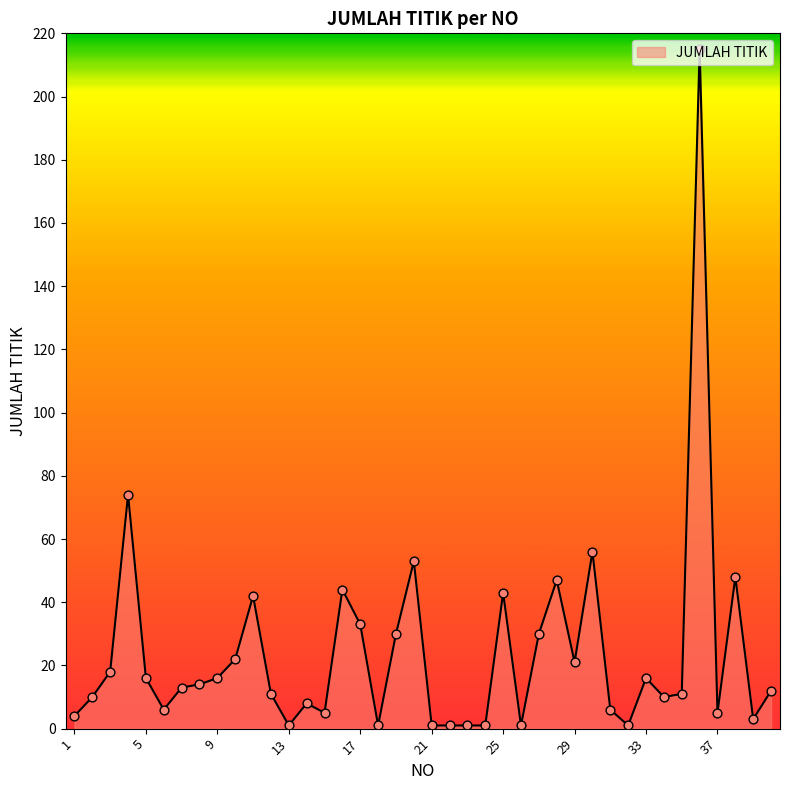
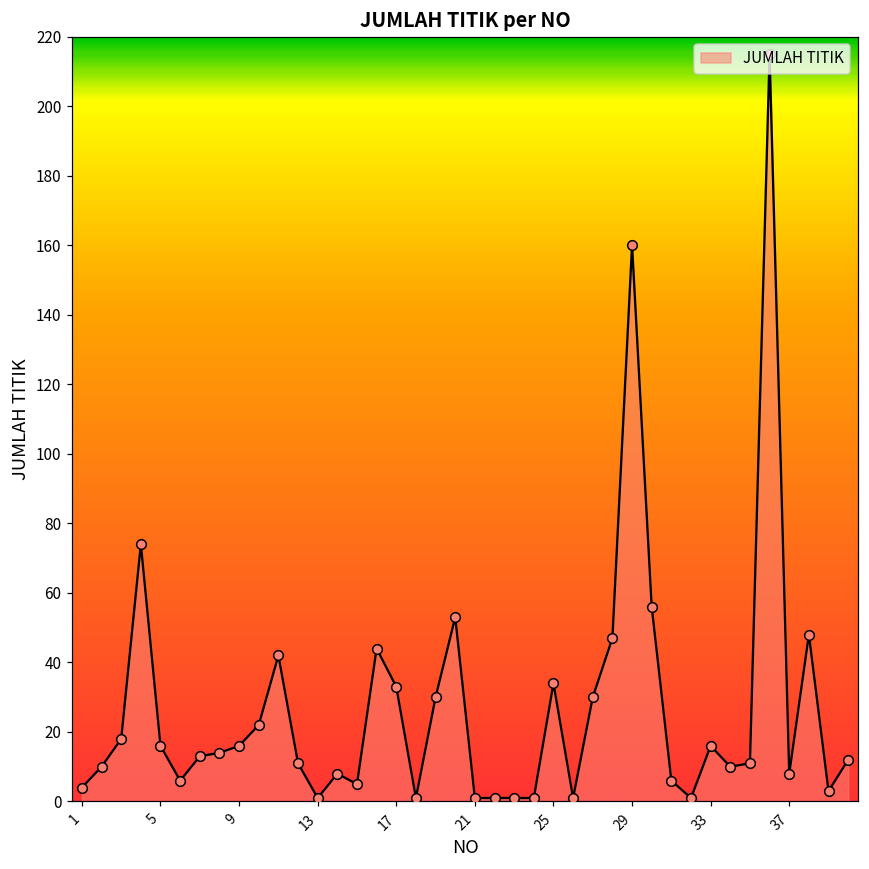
  {
    "1": 4,
    "5": 16,
    "9": 16,
    "13": 1,
    "17": 33,
    "21": 1,
-   "25": 43,
-   "29": 21,
+   "25": 34,
+   "29": 160,
    "33": 16,
-   "37": 5
+   "37": 8
  }
